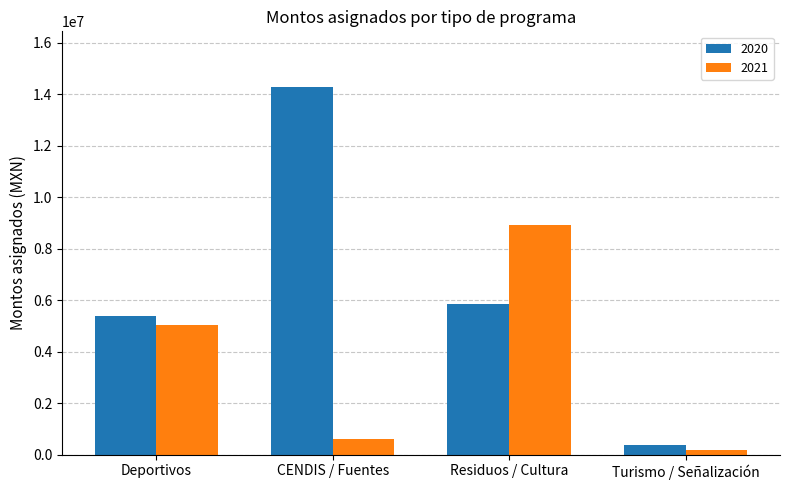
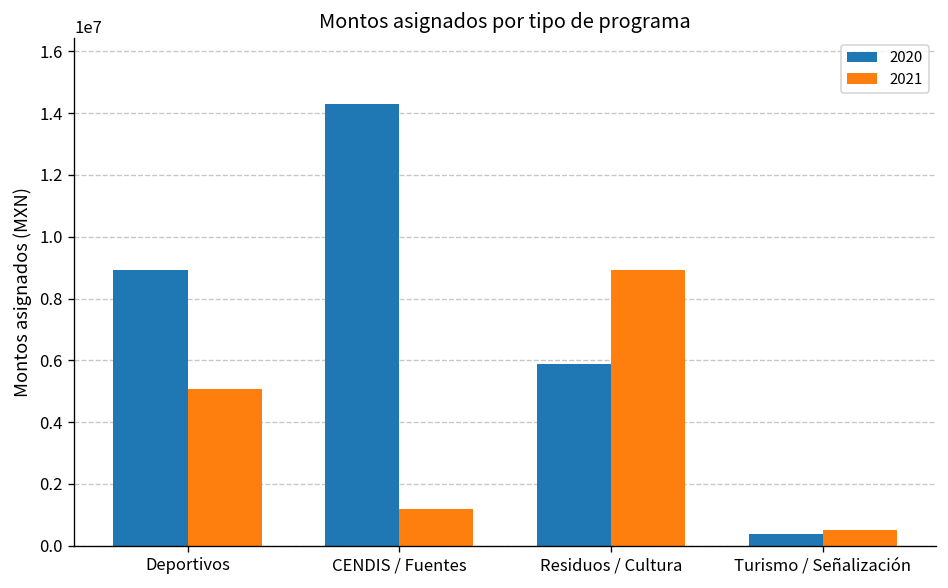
  {
    "2020": {
-     "Deportivos": 5400000,
+     "Deportivos": 8900000,
      "CENDIS / Fuentes": 14300000,
      "Residuos / Cultura": 5900000,
      "Turismo / Señalización": 400000
    },
    "2021": {
      "Deportivos": 5100000,
-     "CENDIS / Fuentes": 600000,
+     "CENDIS / Fuentes": 1200000,
      "Residuos / Cultura": 8900000,
-     "Turismo / Señalización": 200000
+     "Turismo / Señalización": 500000
    }
  }
